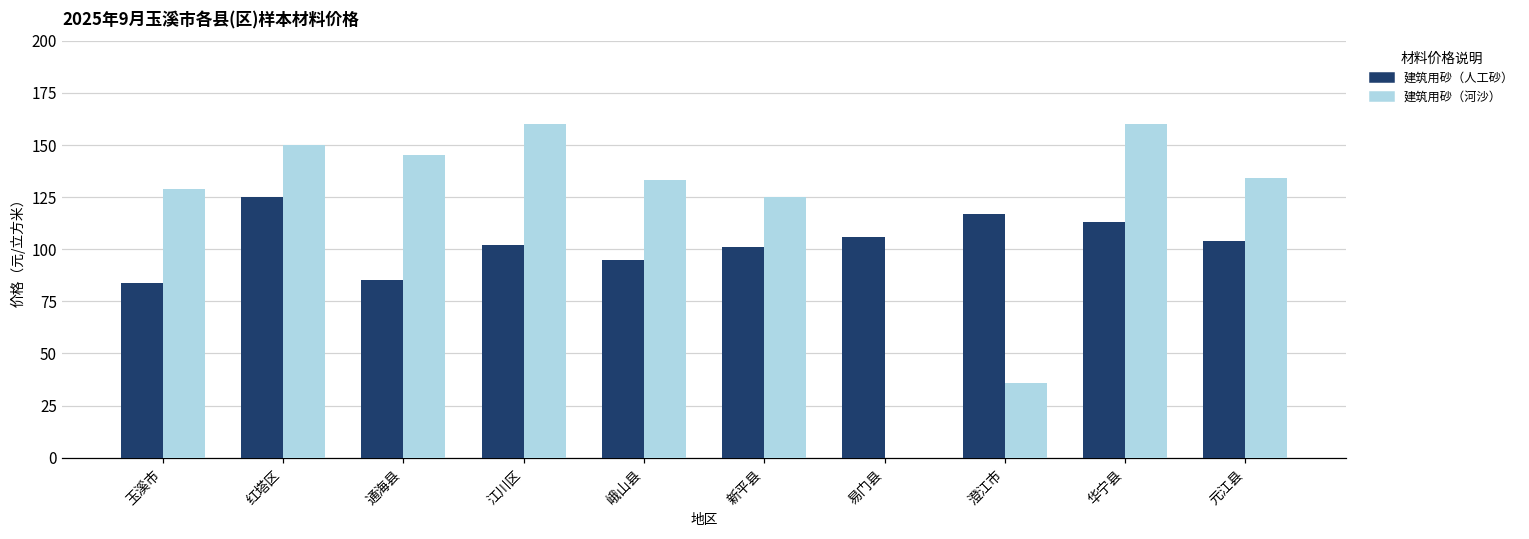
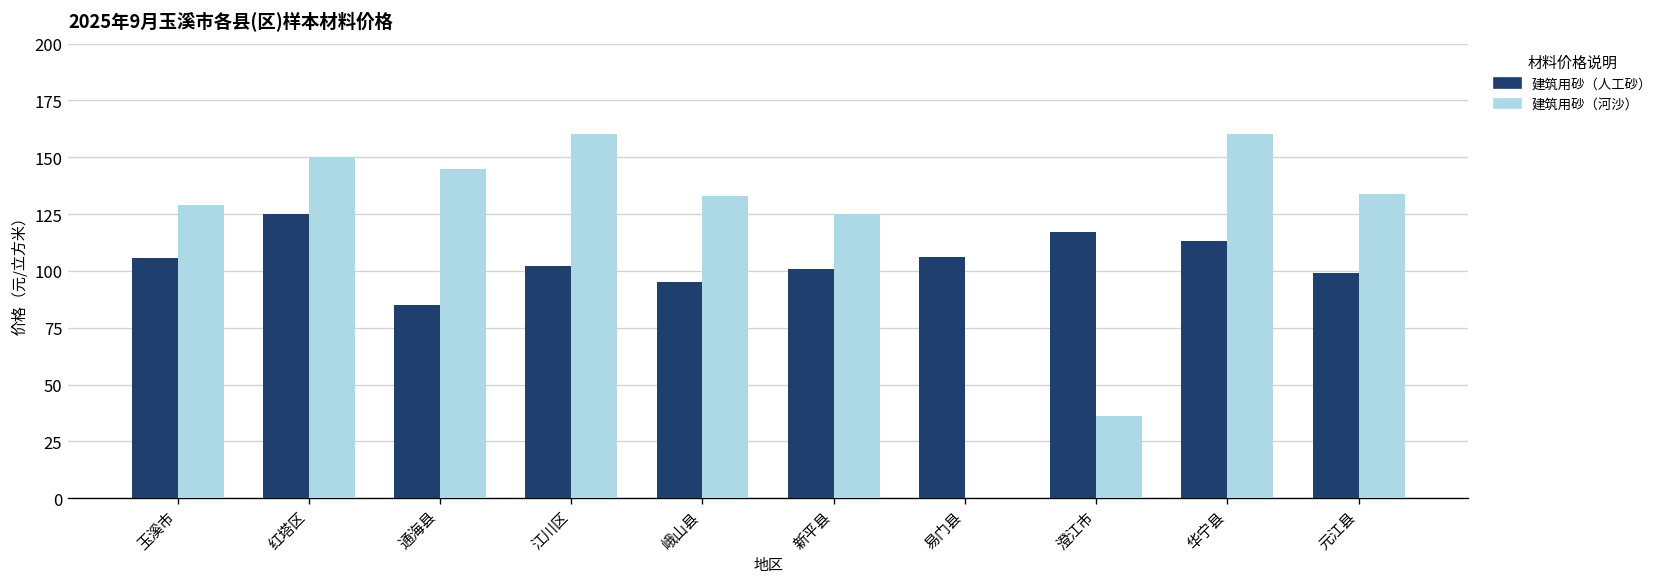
  {
    "建筑用砂（人工砂）": {
-     "玉溪市": 84,
+     "玉溪市": 106,
      "红塔区": 125,
      "通海县": 85,
      "江川区": 102,
      "峨山县": 95,
      "新平县": 101,
      "易门县": 106,
      "澄江市": 117,
      "华宁县": 113,
-     "元江县": 104
+     "元江县": 99
    },
    "建筑用砂（河沙）": {
      "玉溪市": 129,
      "红塔区": 150,
      "通海县": 145,
      "江川区": 160,
      "峨山县": 133,
      "新平县": 125,
      "易门县": 0,
      "澄江市": 36,
      "华宁县": 160,
      "元江县": 134
    }
  }
